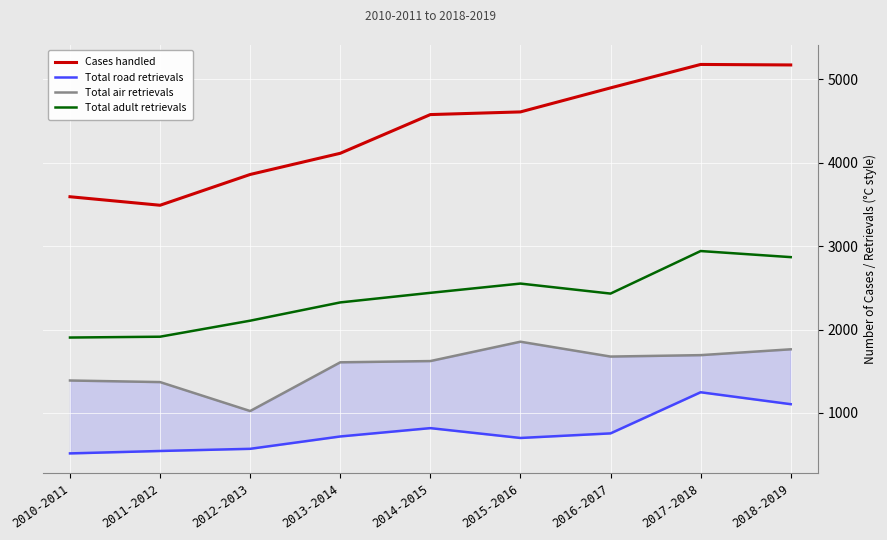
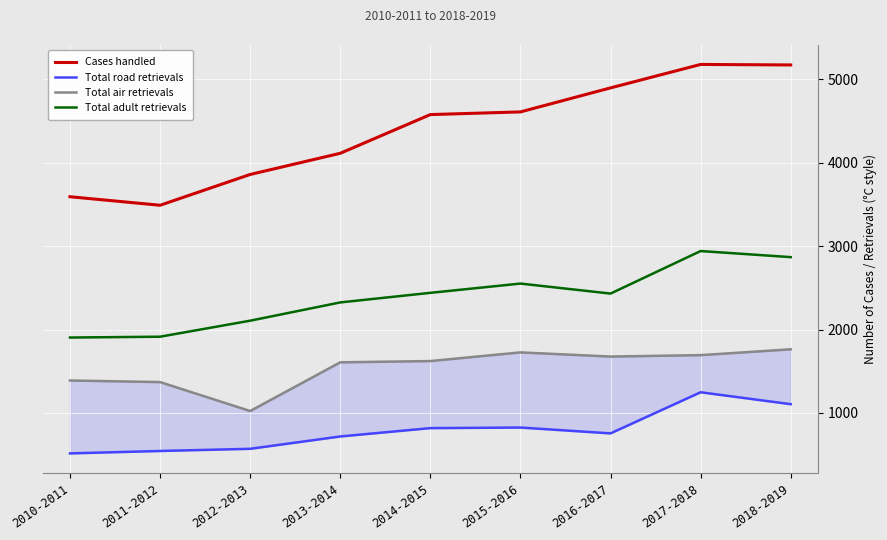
  {
    "Cases handled": {
      "2010-2011": 3600,
      "2011-2012": 3500,
      "2012-2013": 3900,
      "2013-2014": 4100,
      "2014-2015": 4600,
      "2015-2016": 4600,
      "2016-2017": 4900,
      "2017-2018": 5200,
      "2018-2019": 5200
    },
    "Total road retrievals": {
      "2010-2011": 500,
      "2011-2012": 500,
      "2012-2013": 600,
      "2013-2014": 700,
      "2014-2015": 800,
-     "2015-2016": 700,
+     "2015-2016": 800,
      "2016-2017": 800,
      "2017-2018": 1200,
      "2018-2019": 1100
    },
    "Total air retrievals": {
      "2010-2011": 1400,
      "2011-2012": 1400,
      "2012-2013": 1000,
      "2013-2014": 1600,
      "2014-2015": 1600,
-     "2015-2016": 1900,
+     "2015-2016": 1700,
      "2016-2017": 1700,
      "2017-2018": 1700,
      "2018-2019": 1800
    },
    "Total adult retrievals": {
      "2010-2011": 1900,
      "2011-2012": 1900,
      "2012-2013": 2100,
      "2013-2014": 2300,
      "2014-2015": 2400,
      "2015-2016": 2600,
      "2016-2017": 2400,
      "2017-2018": 2900,
      "2018-2019": 2900
    }
  }
